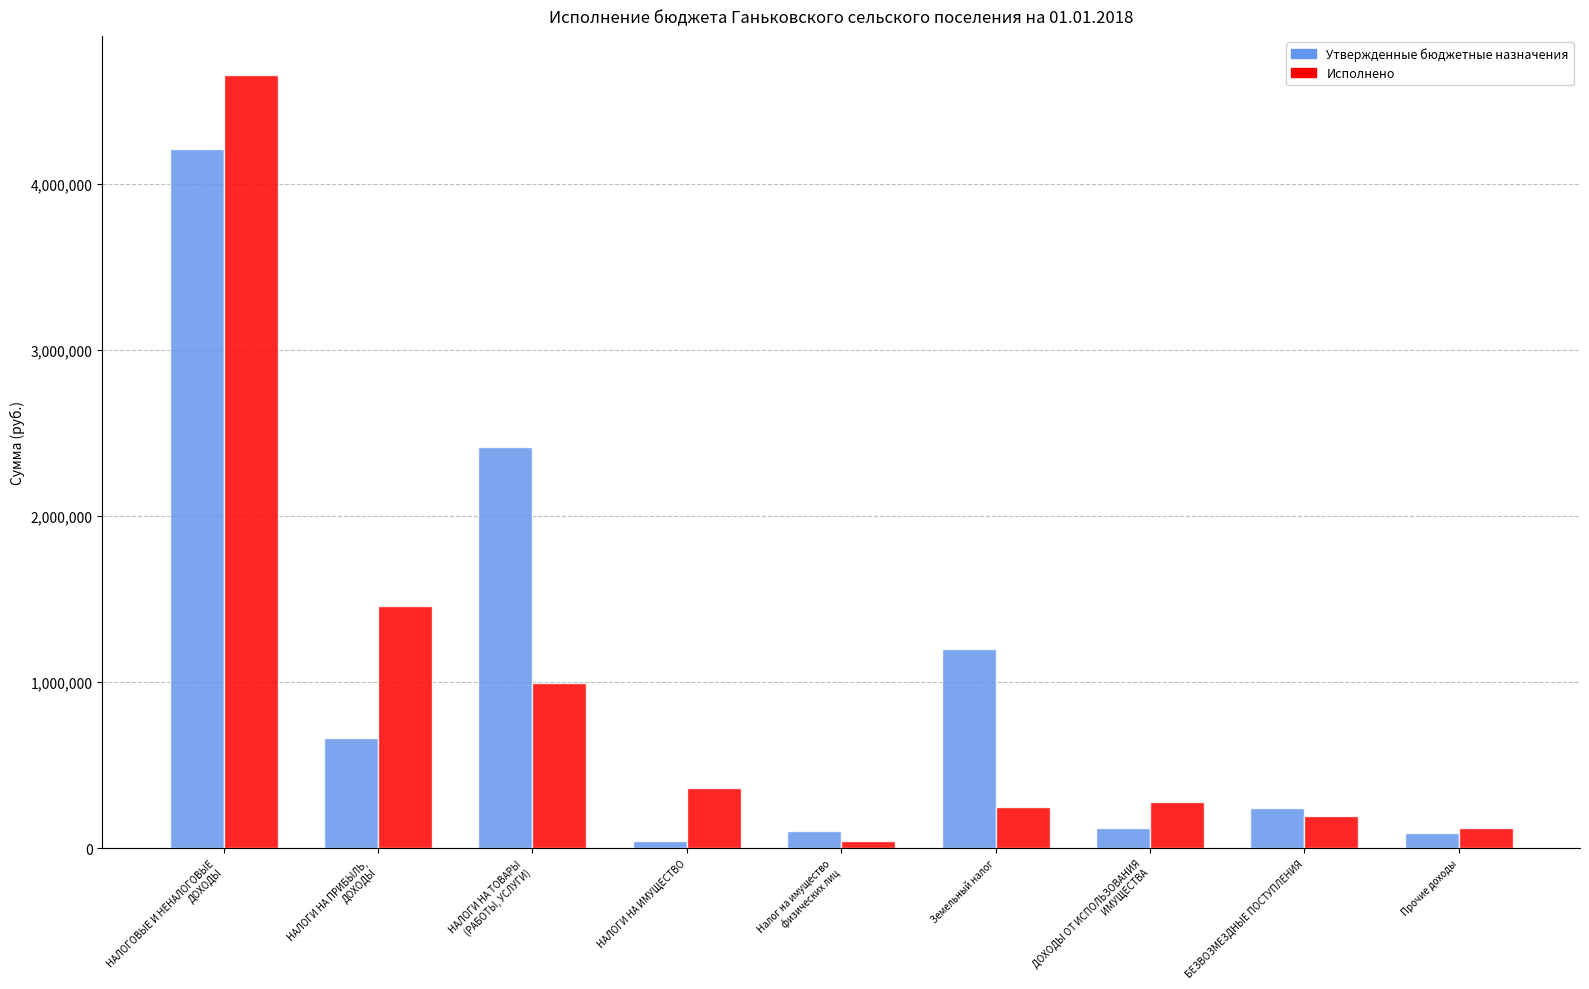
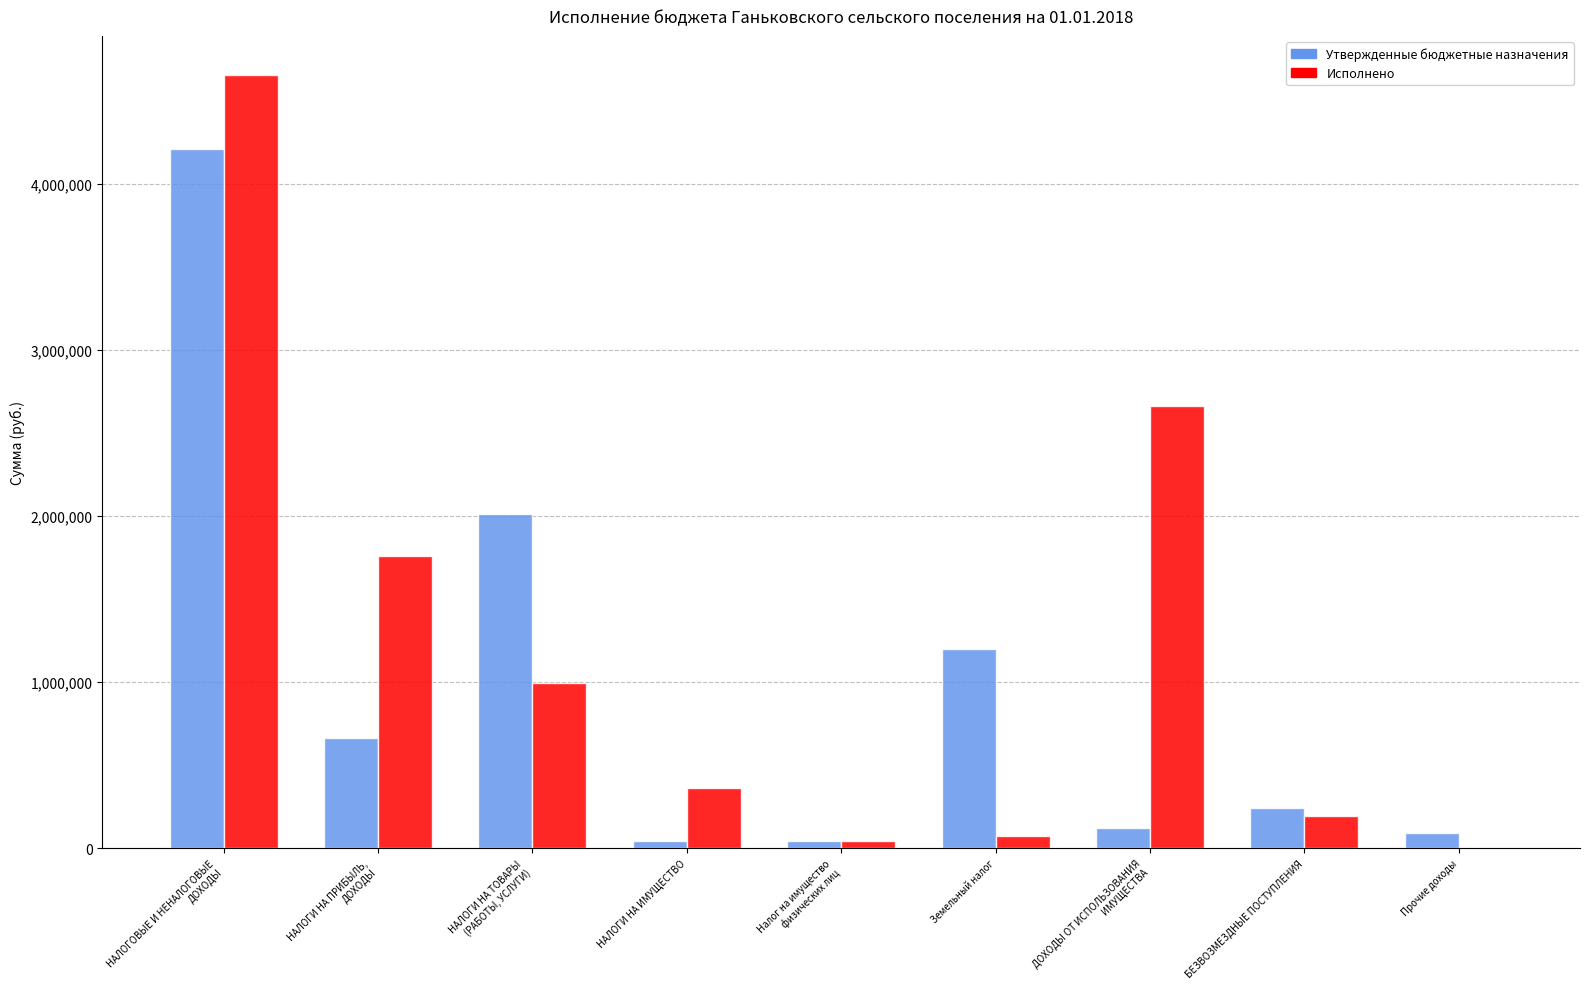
  {
    "Утвержденные бюджетные назначения": {
      "НАЛОГОВЫЕ И НЕНАЛОГОВЫЕ ДОХОДЫ": "4,210,000",
      "НАЛОГИ НА ПРИБЫЛЬ, ДОХОДЫ": "660,000",
-     "НАЛОГИ НА ТОВАРЫ (РАБОТЫ, УСЛУГИ)": "2,410,000",
+     "НАЛОГИ НА ТОВАРЫ (РАБОТЫ, УСЛУГИ)": "2,010,000",
      "НАЛОГИ НА ИМУЩЕСТВО": "50,000",
-     "Налог на имущество физических лиц": "110,000",
+     "Налог на имущество физических лиц": "50,000",
      "Земельный налог": "1,200,000",
      "ДОХОДЫ ОТ ИСПОЛЬЗОВАНИЯ ИМУЩЕСТВА": "120,000",
      "БЕЗВОЗМЕЗДНЫЕ ПОСТУПЛЕНИЯ": "240,000",
      "Прочие доходы": "90,000"
    },
    "Исполнено": {
      "НАЛОГОВЫЕ И НЕНАЛОГОВЫЕ ДОХОДЫ": "4,660,000",
-     "НАЛОГИ НА ПРИБЫЛЬ, ДОХОДЫ": "1,460,000",
+     "НАЛОГИ НА ПРИБЫЛЬ, ДОХОДЫ": "1,760,000",
      "НАЛОГИ НА ТОВАРЫ (РАБОТЫ, УСЛУГИ)": "1,000,000",
      "НАЛОГИ НА ИМУЩЕСТВО": "370,000",
      "Налог на имущество физических лиц": "50,000",
-     "Земельный налог": "250,000",
-     "ДОХОДЫ ОТ ИСПОЛЬЗОВАНИЯ ИМУЩЕСТВА": "280,000",
+     "Земельный налог": "70,000",
+     "ДОХОДЫ ОТ ИСПОЛЬЗОВАНИЯ ИМУЩЕСТВА": "2,660,000",
      "БЕЗВОЗМЕЗДНЫЕ ПОСТУПЛЕНИЯ": "190,000",
-     "Прочие доходы": "120,000"
+     "Прочие доходы": "0"
    }
  }
